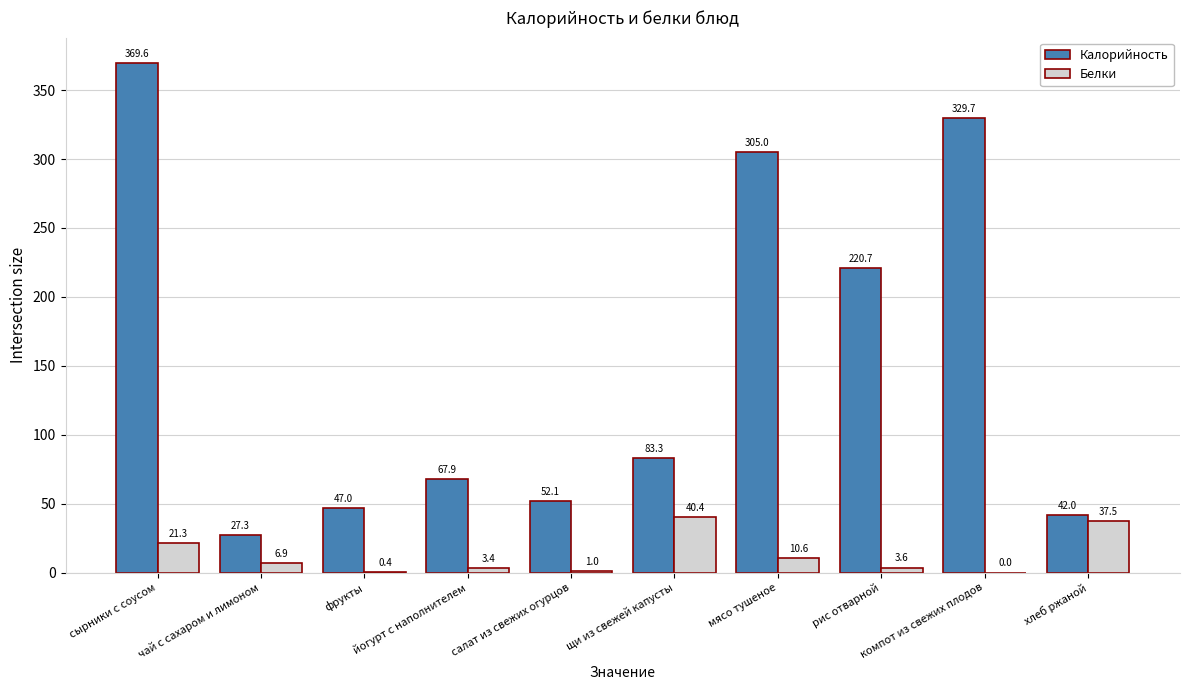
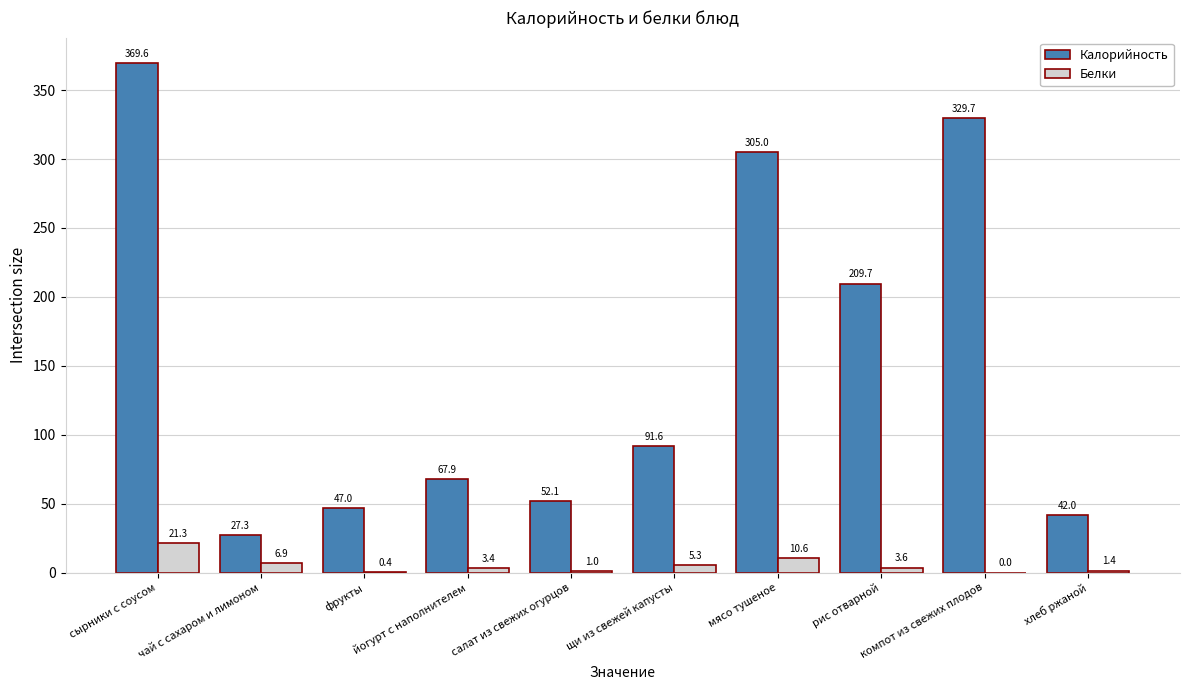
  {
    "Калорийность": {
      "сырники с соусом": 369.6,
      "чай с сахаром и лимоном": 27.3,
      "фрукты": 47.0,
      "йогурт с наполнителем": 67.9,
      "салат из свежих огурцов": 52.1,
-     "щи из свежей капусты": 83.3,
+     "щи из свежей капусты": 91.6,
      "мясо тушеное": 305.0,
-     "рис отварной": 220.7,
+     "рис отварной": 209.7,
      "компот из свежих плодов": 329.7,
      "хлеб ржаной": 42.0
    },
    "Белки": {
      "сырники с соусом": 21.3,
      "чай с сахаром и лимоном": 6.9,
      "фрукты": 0.4,
      "йогурт с наполнителем": 3.4,
      "салат из свежих огурцов": 1.0,
-     "щи из свежей капусты": 40.4,
+     "щи из свежей капусты": 5.3,
      "мясо тушеное": 10.6,
      "рис отварной": 3.6,
      "компот из свежих плодов": 0.0,
-     "хлеб ржаной": 37.5
+     "хлеб ржаной": 1.4
    }
  }
